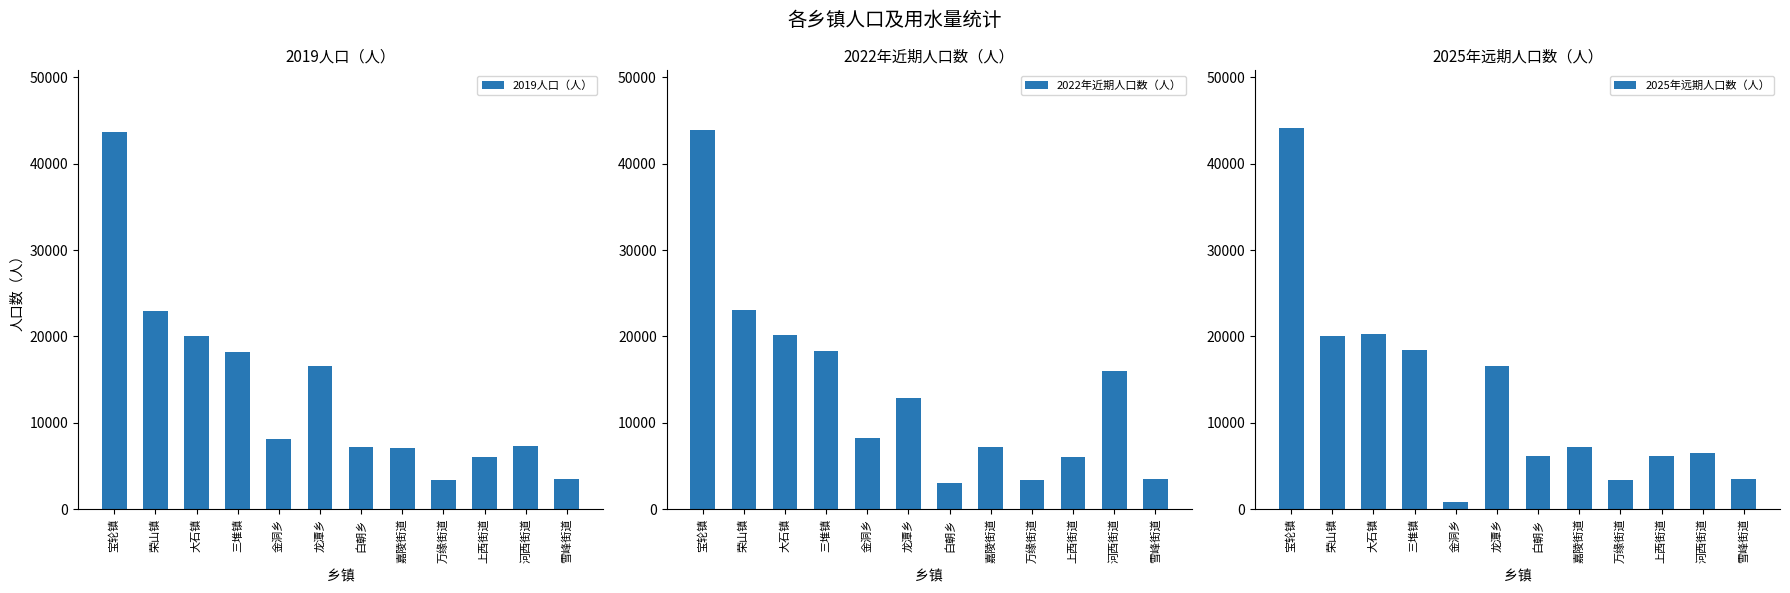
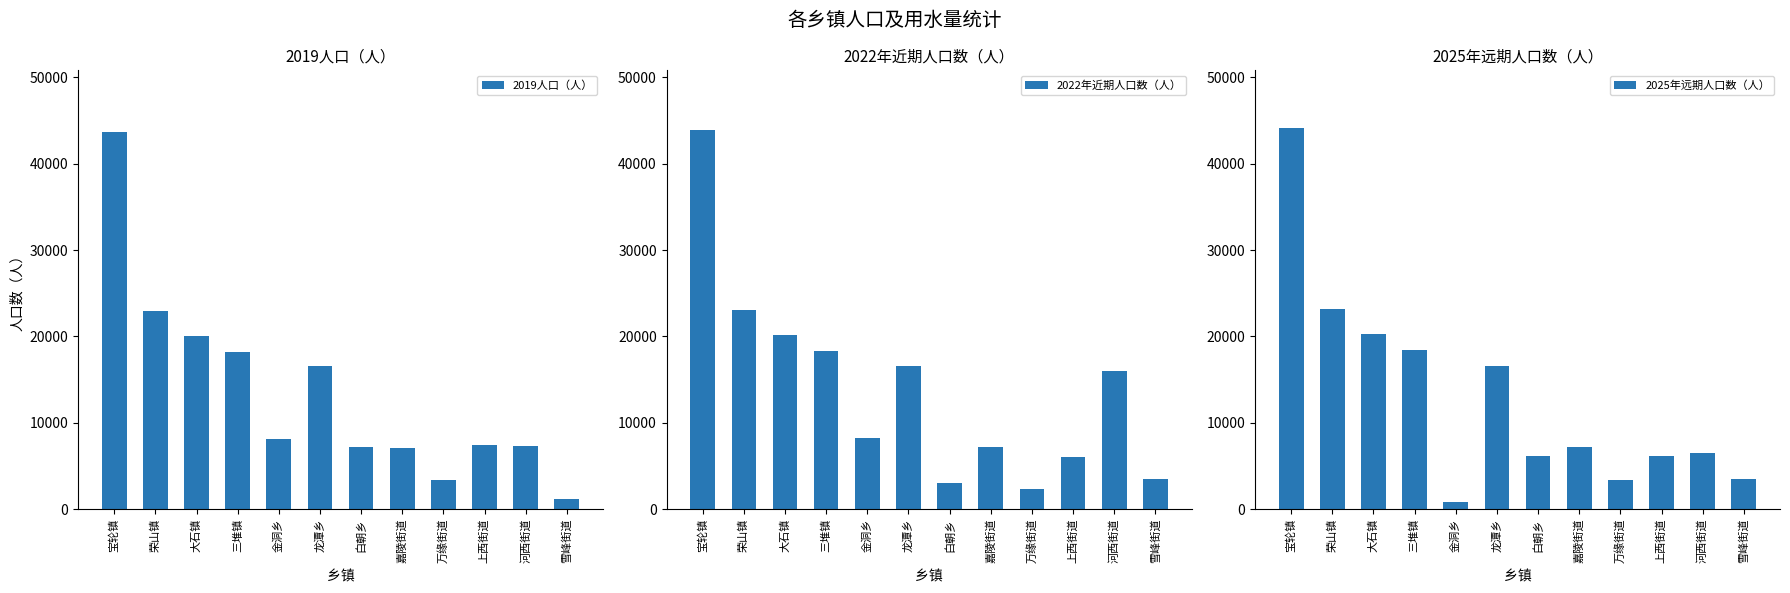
  {
    "2019人口（人）": {
      "宝轮镇": 44000,
      "荣山镇": 23000,
      "大石镇": 20000,
      "三堆镇": 18000,
      "金洞乡": 8000,
      "龙潭乡": 17000,
      "白朝乡": 7000,
      "嘉陵街道": 7000,
      "万缘街道": 3000,
-     "上西街道": 6000,
+     "上西街道": 7000,
      "河西街道": 7000,
-     "雪峰街道": 3000
+     "雪峰街道": 1000
    },
    "2022年近期人口数（人）": {
      "宝轮镇": 44000,
      "荣山镇": 23000,
      "大石镇": 20000,
      "三堆镇": 18000,
      "金洞乡": 8000,
-     "龙潭乡": 13000,
+     "龙潭乡": 17000,
      "白朝乡": 3000,
      "嘉陵街道": 7000,
-     "万缘街道": 3000,
+     "万缘街道": 2000,
      "上西街道": 6000,
      "河西街道": 16000,
      "雪峰街道": 3000
    },
    "2025年远期人口数（人）": {
      "宝轮镇": 44000,
-     "荣山镇": 20000,
+     "荣山镇": 23000,
      "大石镇": 20000,
      "三堆镇": 18000,
      "金洞乡": 1000,
      "龙潭乡": 17000,
      "白朝乡": 6000,
      "嘉陵街道": 7000,
      "万缘街道": 3000,
      "上西街道": 6000,
      "河西街道": 6000,
      "雪峰街道": 4000
    }
  }
